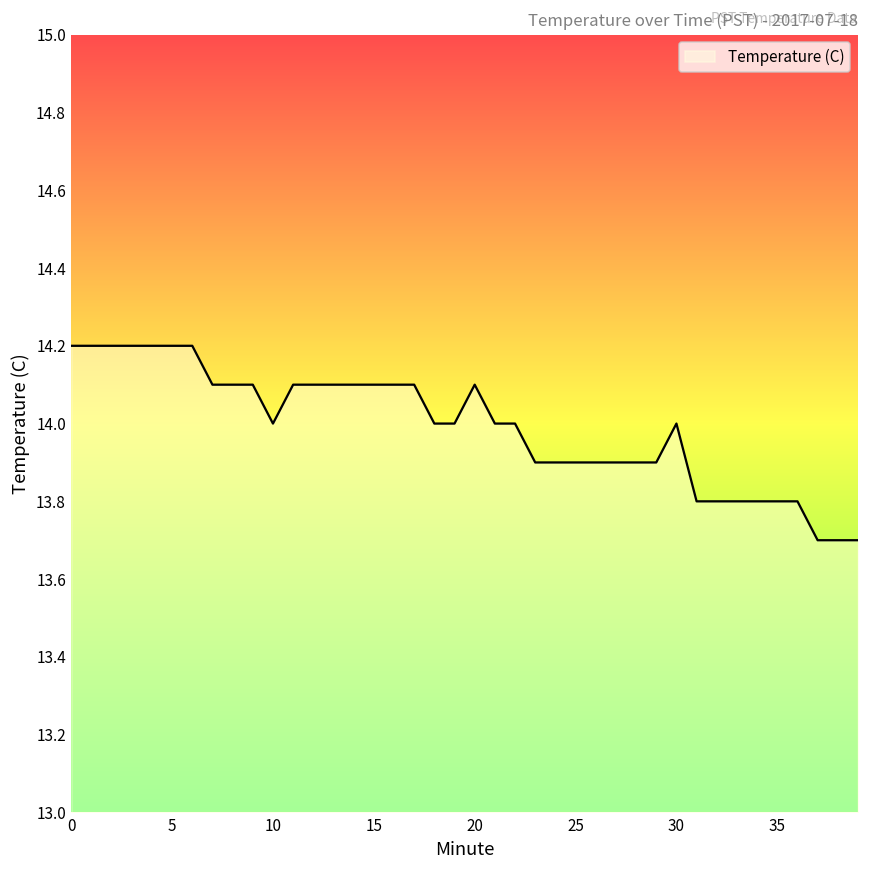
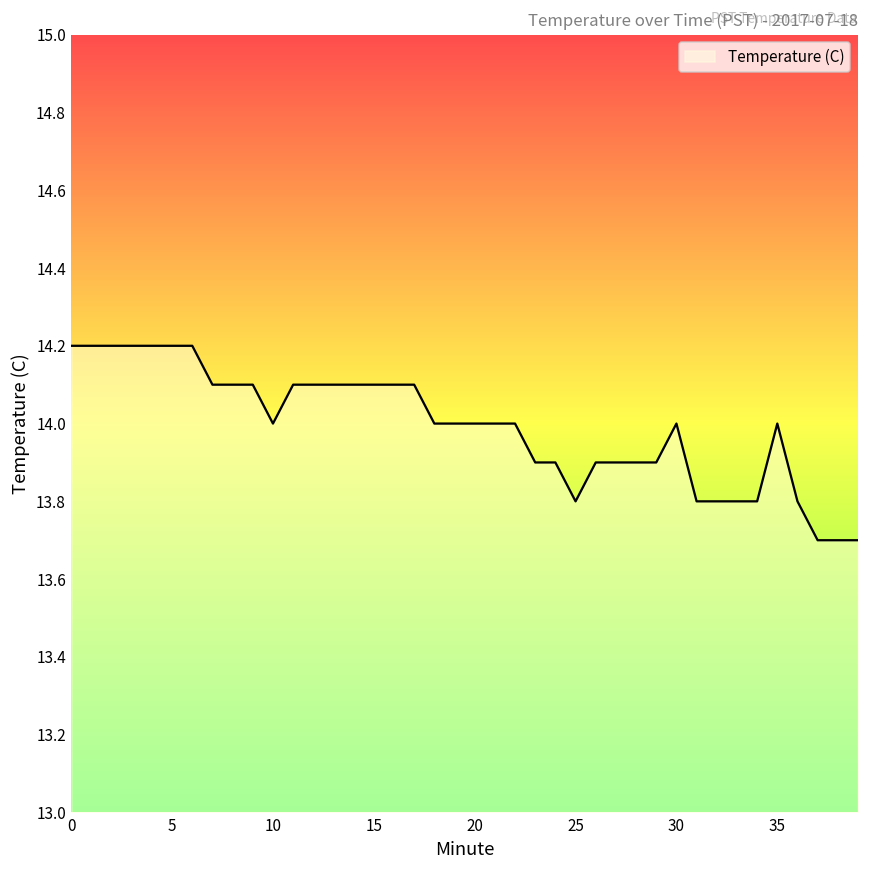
  {
    "0": 14.2,
    "5": 14.2,
    "10": 14.0,
    "15": 14.1,
-   "20": 14.1,
-   "25": 13.9,
+   "20": 14.0,
+   "25": 13.8,
    "30": 14.0,
-   "35": 13.8
+   "35": 14.0
  }
